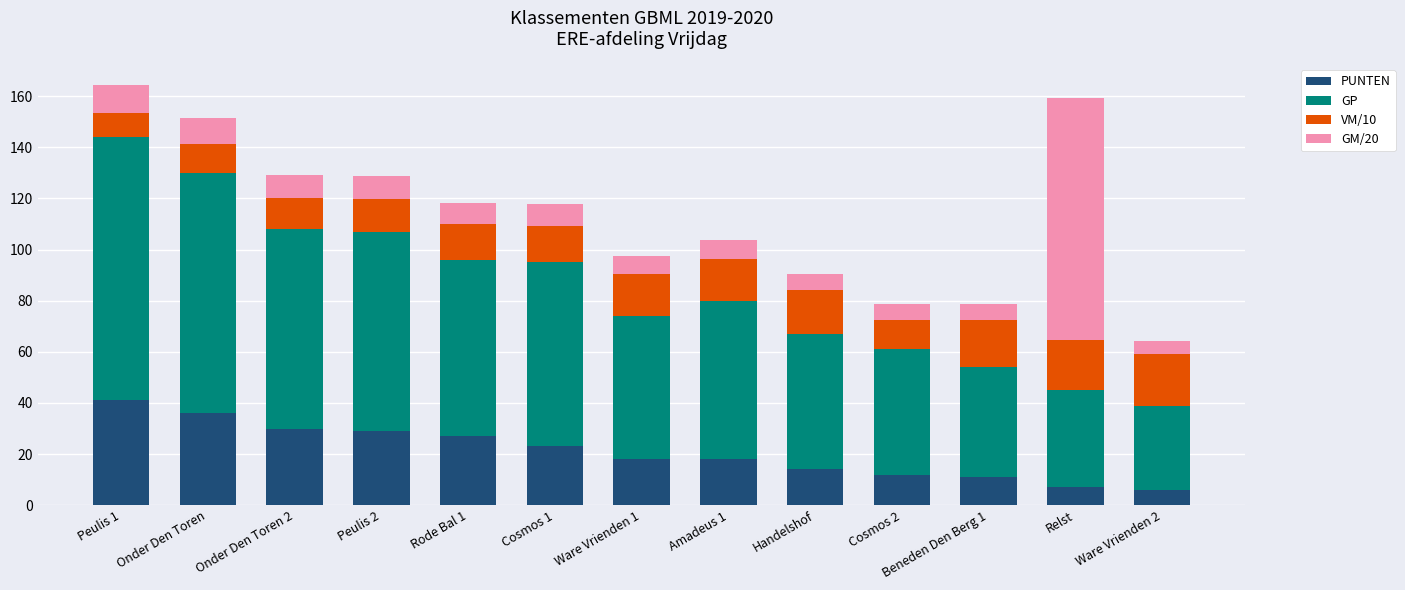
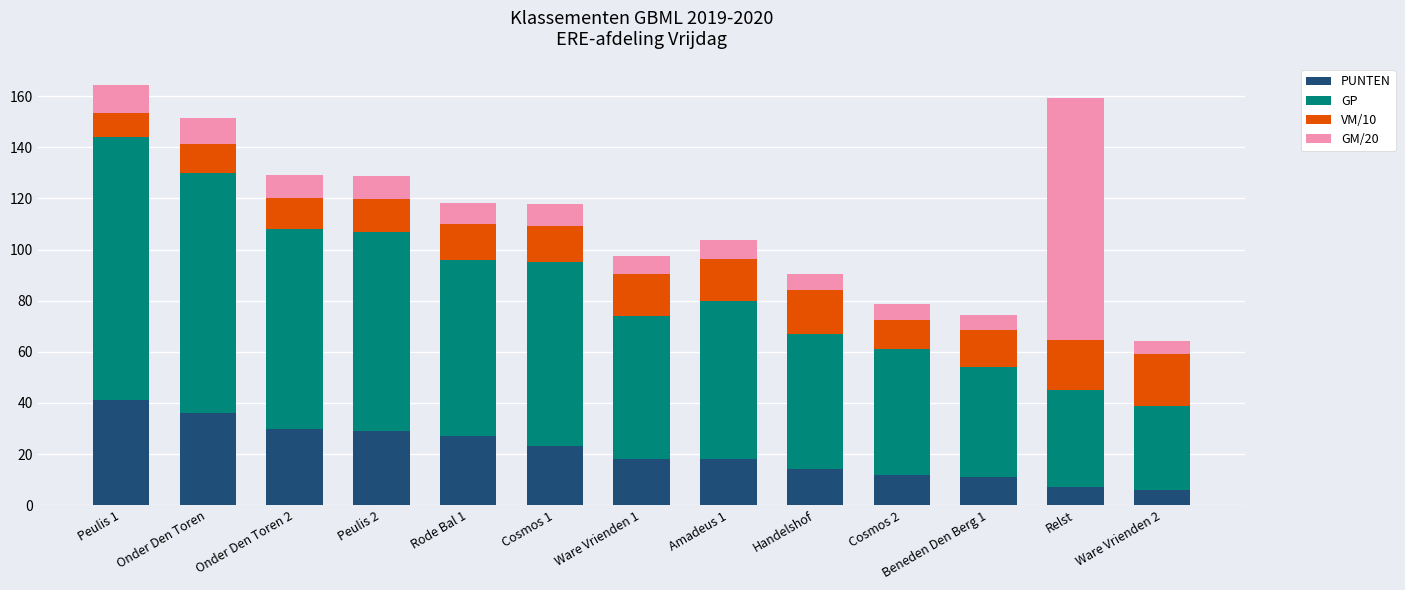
  {
    "PUNTEN": {
      "Peulis 1": 41,
      "Onder Den Toren": 36,
      "Onder Den Toren 2": 30,
      "Peulis 2": 29,
      "Rode Bal 1": 27,
      "Cosmos 1": 23,
      "Ware Vrienden 1": 18,
      "Amadeus 1": 18,
      "Handelshof": 14,
      "Cosmos 2": 12,
      "Beneden Den Berg 1": 11,
      "Relst": 7,
      "Ware Vrienden 2": 6
    },
    "GP": {
      "Peulis 1": 103,
      "Onder Den Toren": 94,
      "Onder Den Toren 2": 78,
      "Peulis 2": 78,
      "Rode Bal 1": 69,
      "Cosmos 1": 72,
      "Ware Vrienden 1": 56,
      "Amadeus 1": 62,
      "Handelshof": 53,
      "Cosmos 2": 49,
      "Beneden Den Berg 1": 43,
      "Relst": 38,
      "Ware Vrienden 2": 33
    },
    "VM/10": {
      "Peulis 1": 9,
      "Onder Den Toren": 11,
      "Onder Den Toren 2": 12,
      "Peulis 2": 13,
      "Rode Bal 1": 14,
      "Cosmos 1": 14,
      "Ware Vrienden 1": 17,
      "Amadeus 1": 16,
      "Handelshof": 17,
      "Cosmos 2": 12,
-     "Beneden Den Berg 1": 19,
+     "Beneden Den Berg 1": 14,
      "Relst": 20,
      "Ware Vrienden 2": 20
    },
    "GM/20": {
      "Peulis 1": 11,
      "Onder Den Toren": 10,
      "Onder Den Toren 2": 9,
      "Peulis 2": 9,
      "Rode Bal 1": 8,
      "Cosmos 1": 8,
      "Ware Vrienden 1": 7,
      "Amadeus 1": 7,
      "Handelshof": 7,
      "Cosmos 2": 6,
      "Beneden Den Berg 1": 6,
      "Relst": 95,
      "Ware Vrienden 2": 5
    }
  }
